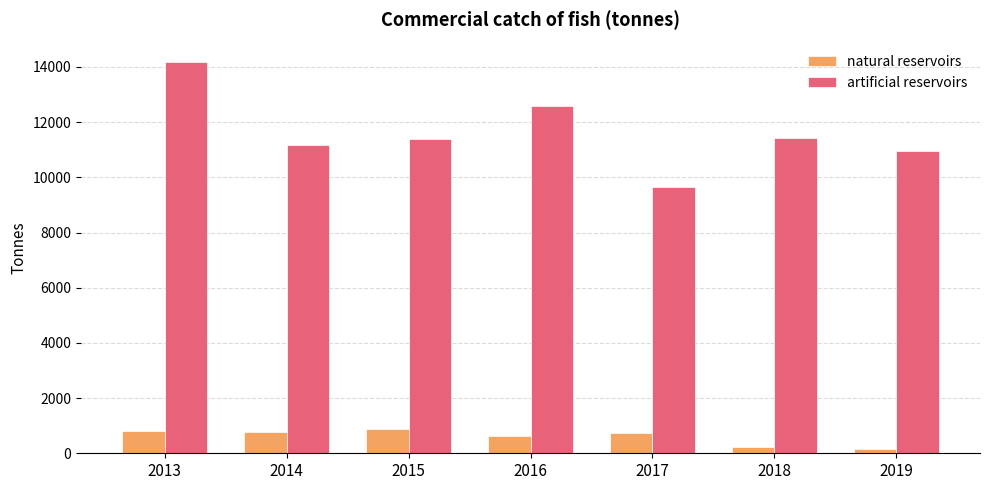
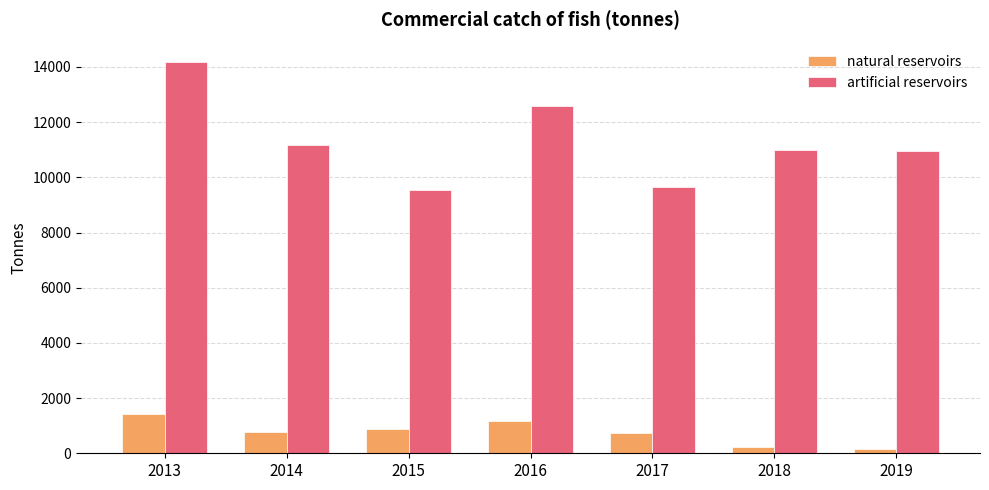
  {
    "natural reservoirs": {
-     "2013": 800,
+     "2013": 1400,
      "2014": 800,
      "2015": 900,
-     "2016": 600,
+     "2016": 1200,
      "2017": 700,
      "2018": 200,
      "2019": 200
    },
    "artificial reservoirs": {
      "2013": 14200,
      "2014": 11200,
-     "2015": 11400,
+     "2015": 9500,
      "2016": 12600,
      "2017": 9600,
-     "2018": 11400,
+     "2018": 11000,
      "2019": 11000
    }
  }
